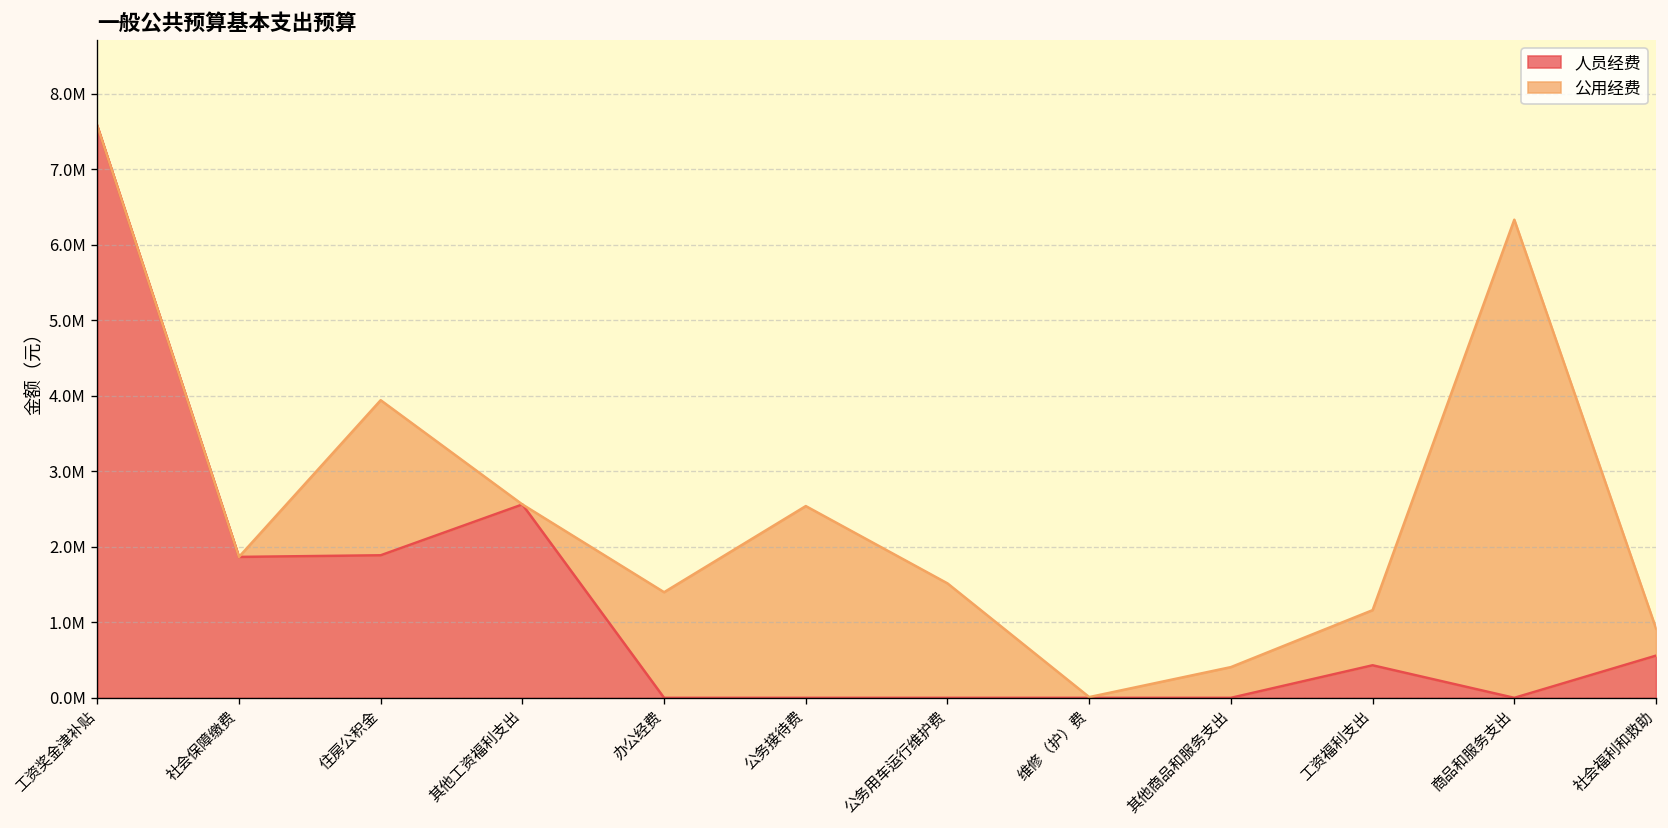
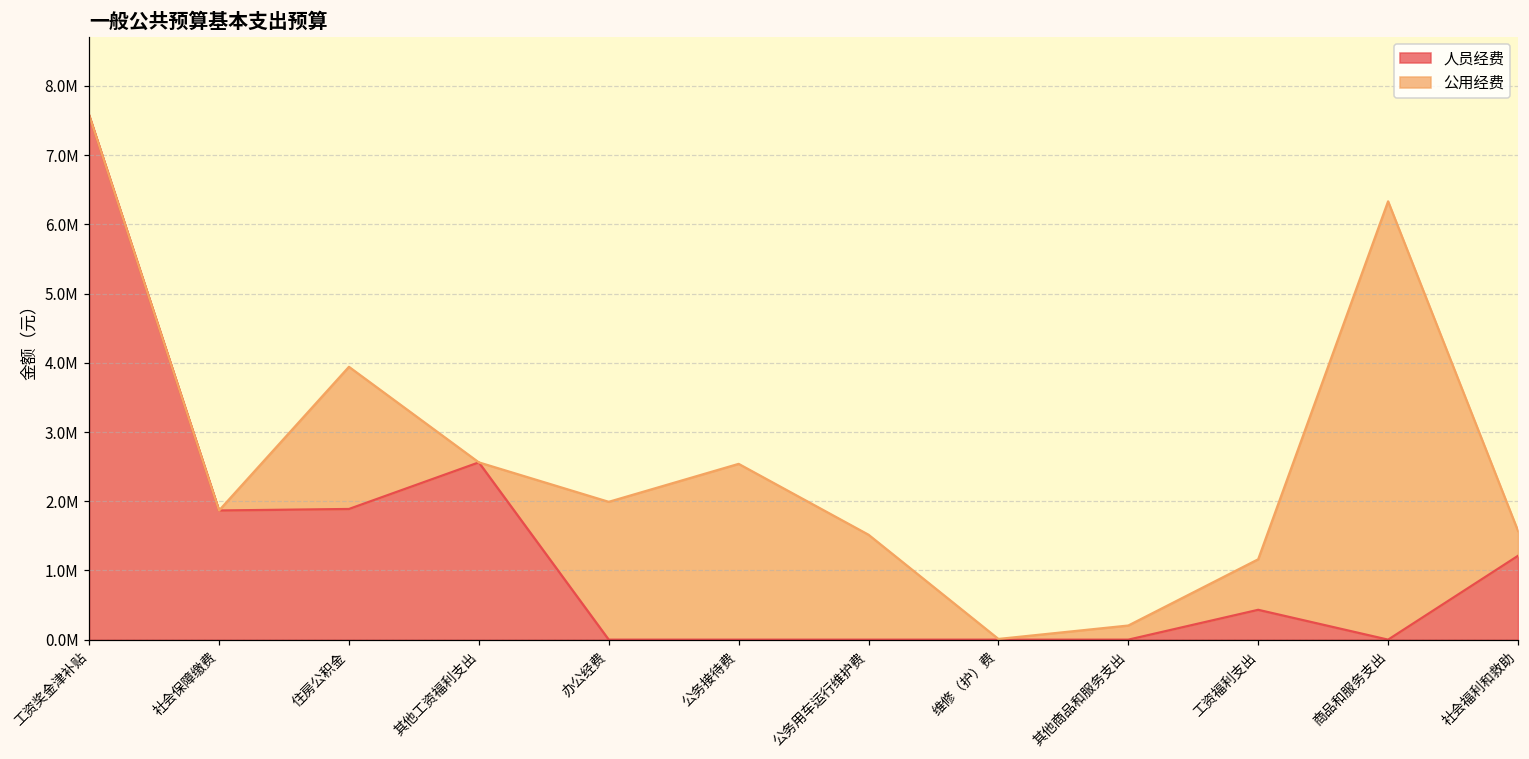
  {
    "人员经费": {
      "住房公积金": 1900000,
      "办公经费": 0,
      "公务接待费": 0,
      "公务用车运行维护费": 0,
      "其他商品和服务支出": 0,
      "工资福利支出": 400000,
      "商品和服务支出": 0,
-     "社会福利和救助": 600000
+     "社会福利和救助": 1200000
    },
    "公用经费": {
      "住房公积金": 2100000,
-     "办公经费": 1400000,
+     "办公经费": 2000000,
      "公务接待费": 2500000,
      "公务用车运行维护费": 1500000,
-     "其他商品和服务支出": 400000,
+     "其他商品和服务支出": 200000,
      "工资福利支出": 700000,
      "商品和服务支出": 6300000,
      "社会福利和救助": 400000
    }
  }
